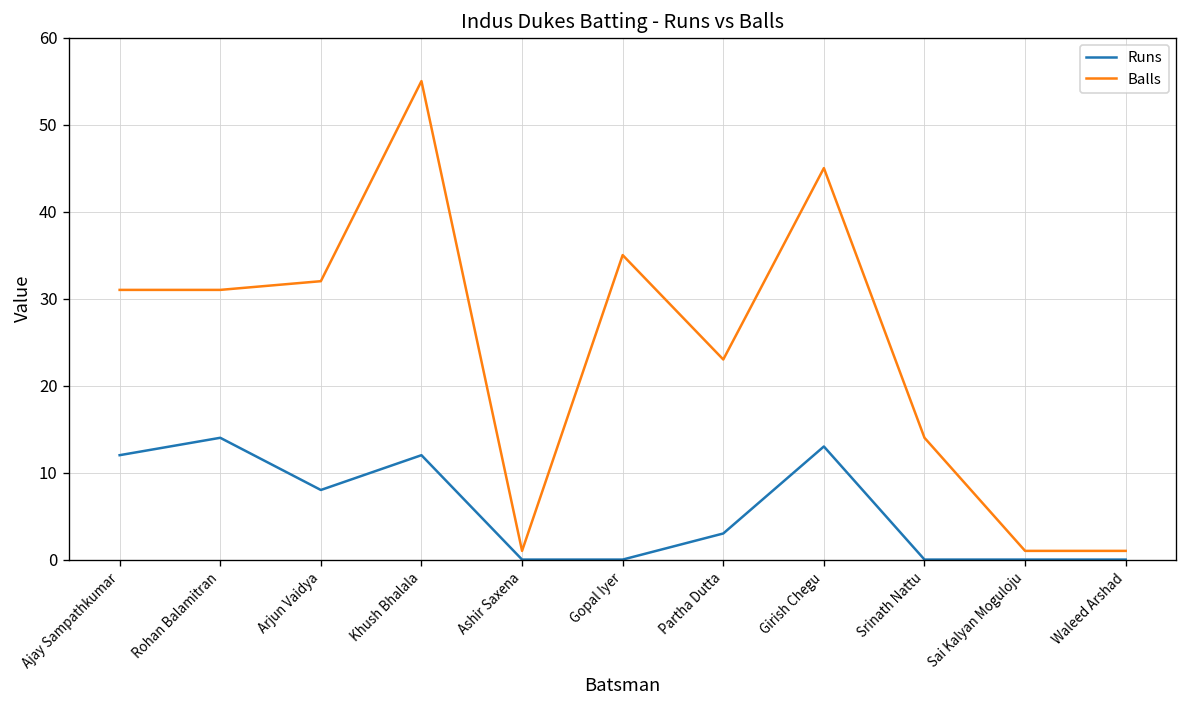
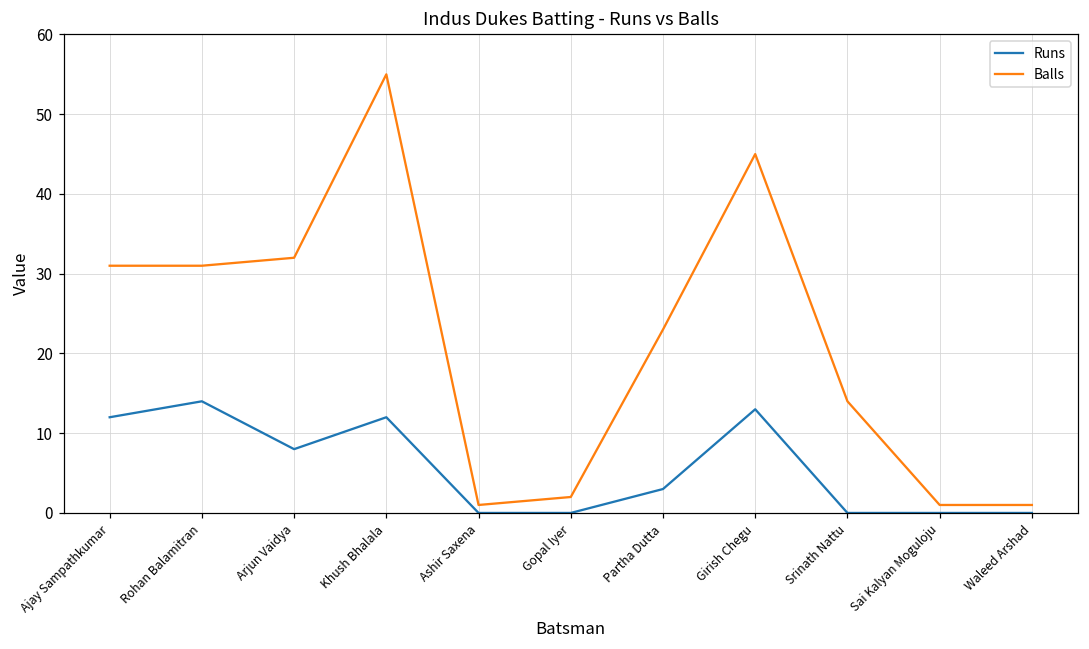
  {
    "Runs": {
      "Ajay Sampathkumar": 12,
      "Rohan Balamitran": 14,
      "Arjun Vaidya": 8,
      "Khush Bhalala": 12,
      "Ashir Saxena": 0,
      "Gopal Iyer": 0,
      "Partha Dutta": 3,
      "Girish Chegu": 13,
      "Srinath Nattu": 0,
      "Sai Kalyan Moguloju": 0,
      "Waleed Arshad": 0
    },
    "Balls": {
      "Ajay Sampathkumar": 31,
      "Rohan Balamitran": 31,
      "Arjun Vaidya": 32,
      "Khush Bhalala": 55,
      "Ashir Saxena": 1,
-     "Gopal Iyer": 35,
+     "Gopal Iyer": 2,
      "Partha Dutta": 23,
      "Girish Chegu": 45,
      "Srinath Nattu": 14,
      "Sai Kalyan Moguloju": 1,
      "Waleed Arshad": 1
    }
  }
